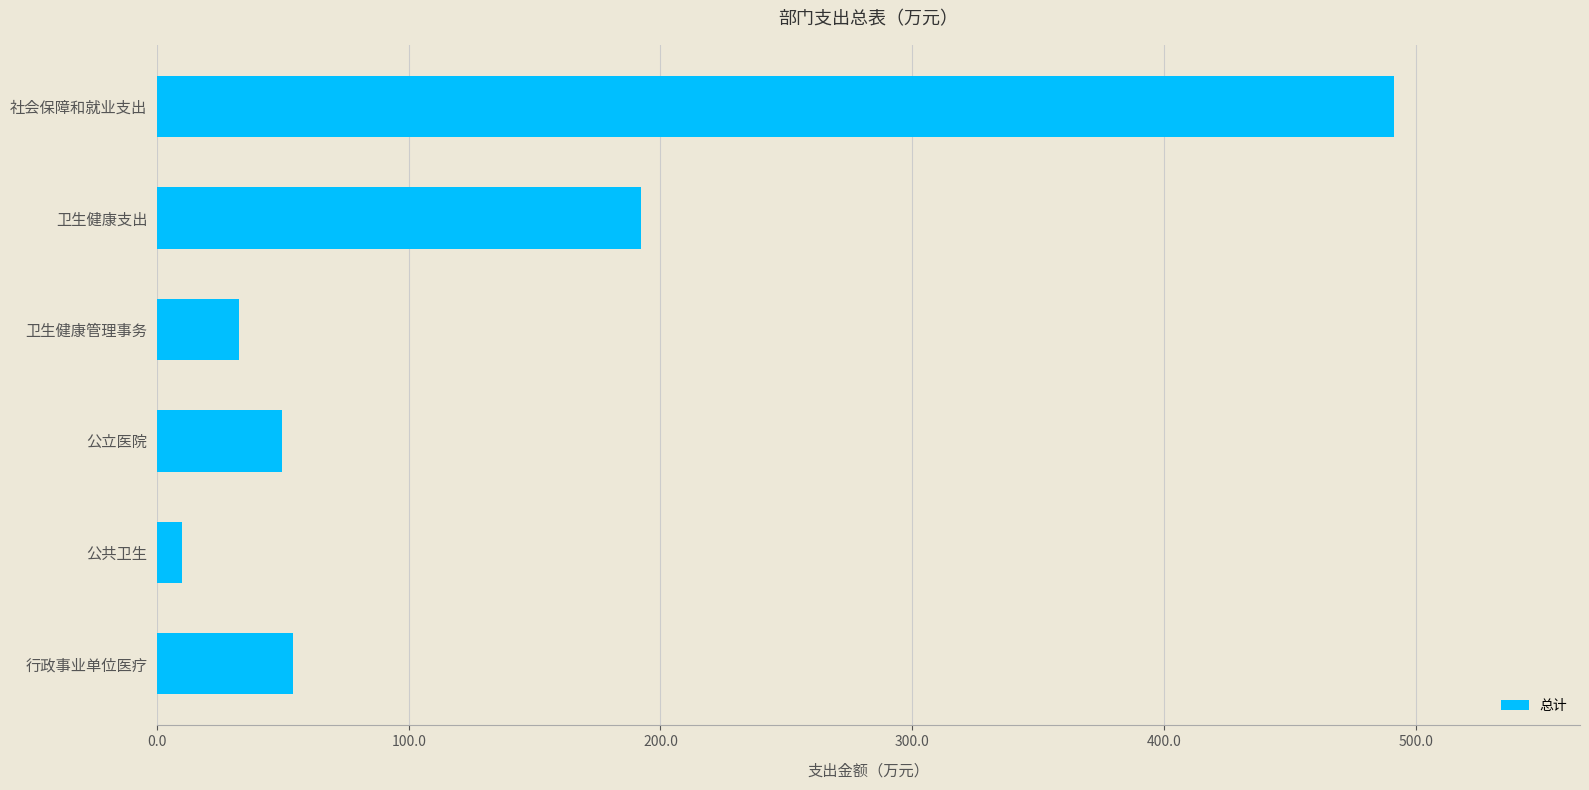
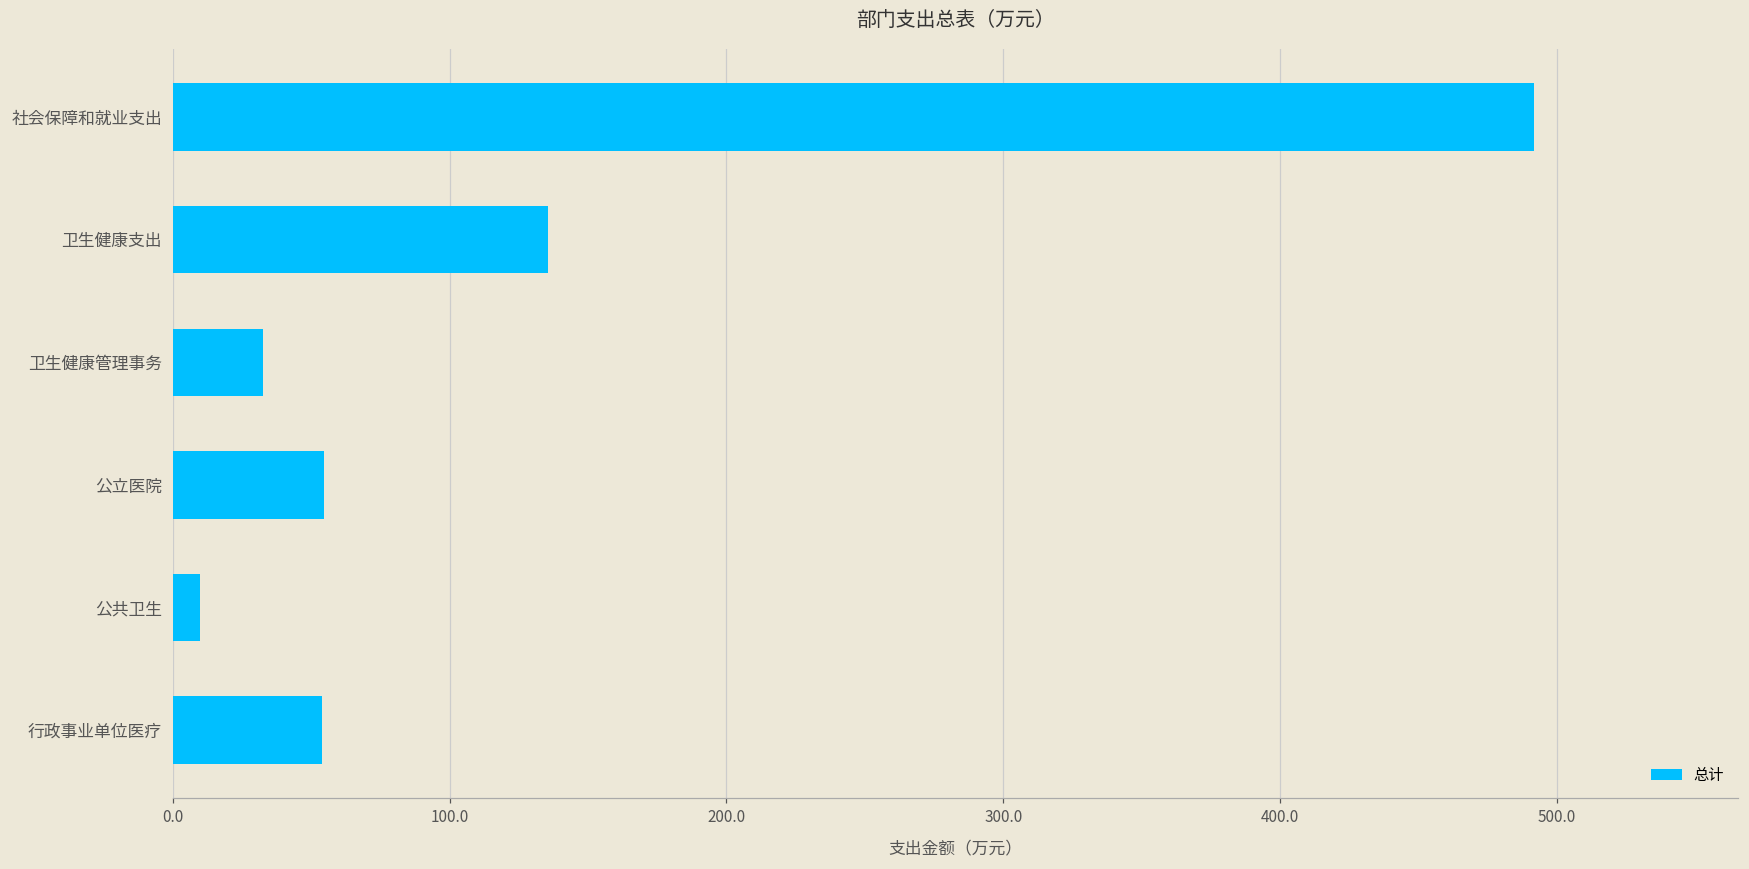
  {
    "社会保障和就业支出": 492,
-   "卫生健康支出": 192,
+   "卫生健康支出": 136,
    "卫生健康管理事务": 33,
-   "公立医院": 50,
+   "公立医院": 55,
    "公共卫生": 10,
    "行政事业单位医疗": 54
  }
